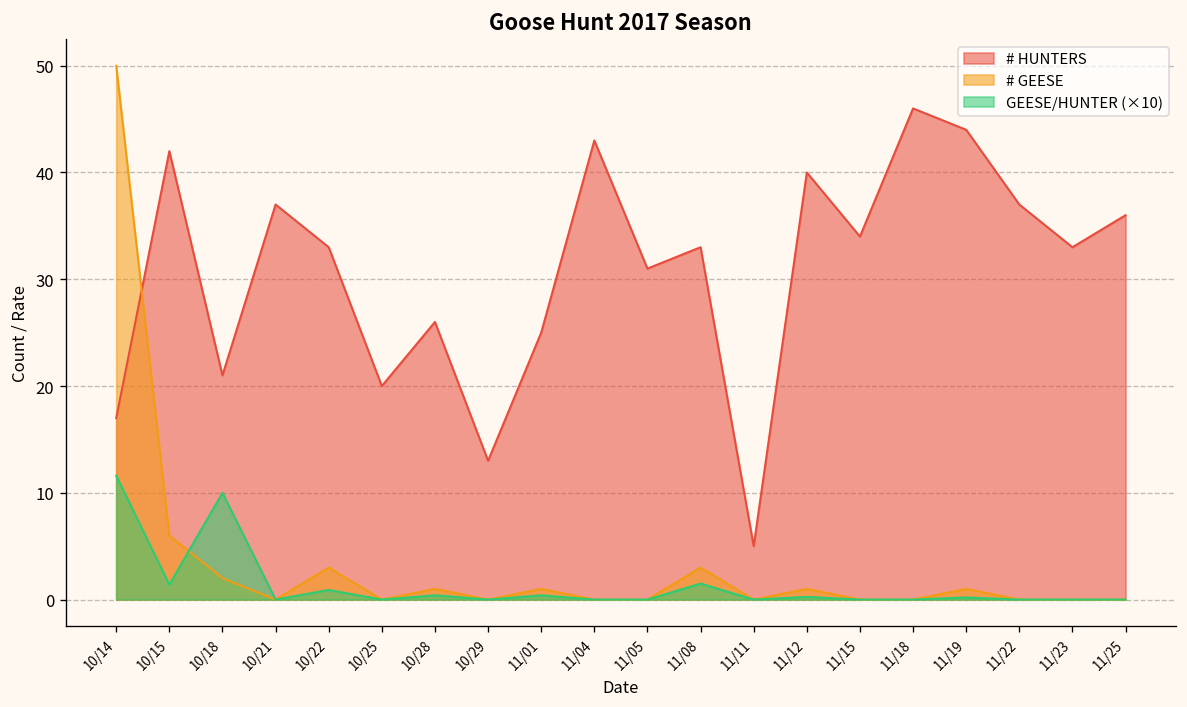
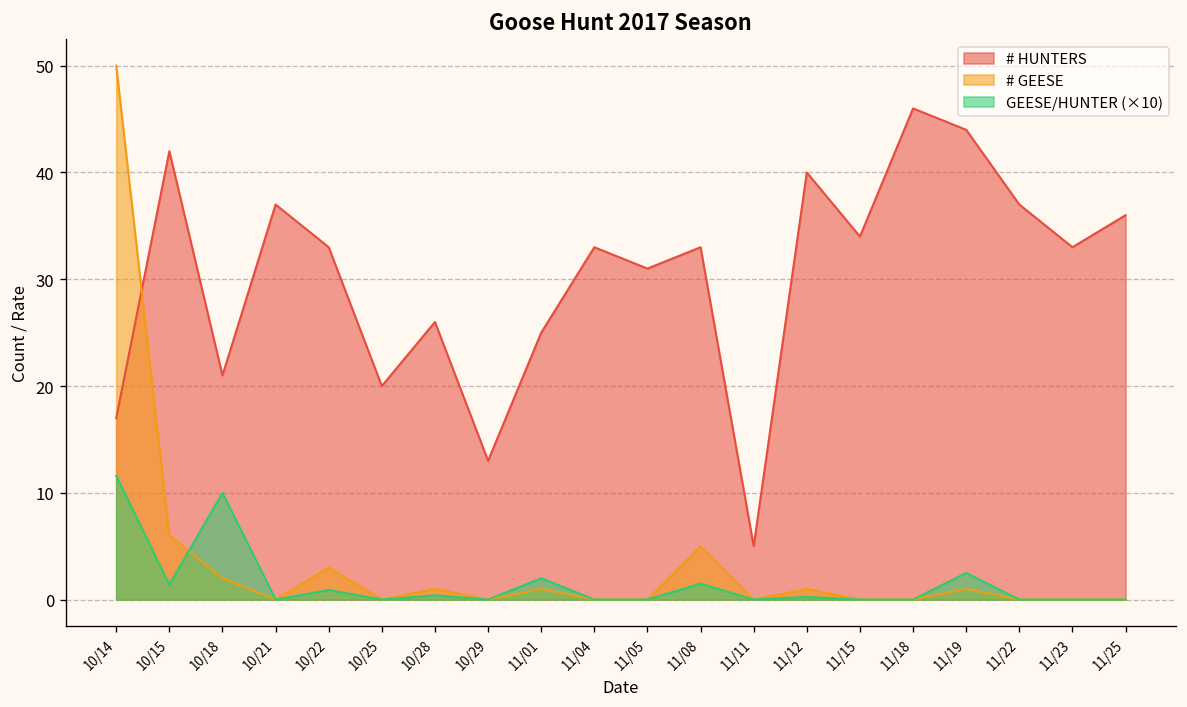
  {
    "# HUNTERS": {
      "10/14": 17,
      "10/15": 42,
      "10/18": 21,
      "10/21": 37,
      "10/22": 33,
      "10/25": 20,
      "10/28": 26,
      "10/29": 13,
      "11/01": 25,
-     "11/04": 43,
+     "11/04": 33,
      "11/05": 31,
      "11/08": 33,
      "11/11": 5,
      "11/12": 40,
      "11/15": 34,
      "11/18": 46,
      "11/19": 44,
      "11/22": 37,
      "11/23": 33,
      "11/25": 36
    },
    "# GEESE": {
      "10/14": 50,
      "10/15": 6,
      "10/18": 2,
      "10/22": 3,
      "10/28": 1,
      "11/01": 1,
-     "11/08": 3,
+     "11/08": 5,
      "11/12": 1,
      "11/19": 1
    },
    "GEESE/HUNTER (×10)": {
      "10/14": 12,
      "10/15": 1,
      "10/18": 10,
      "10/22": 1,
      "10/28": 0,
-     "11/01": 0,
+     "11/01": 2,
      "11/08": 2,
      "11/12": 0,
-     "11/19": 0
+     "11/19": 3
    }
  }
